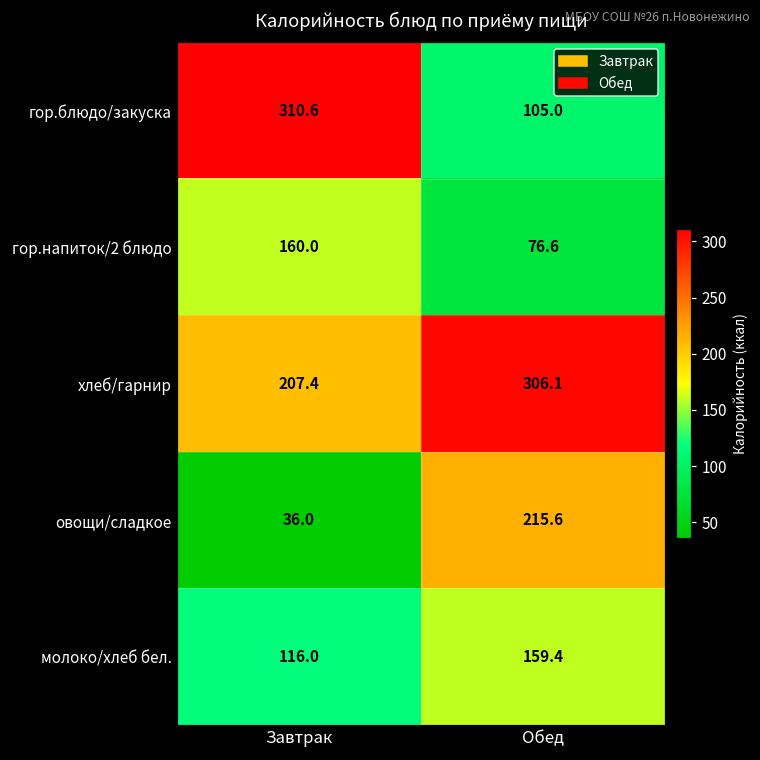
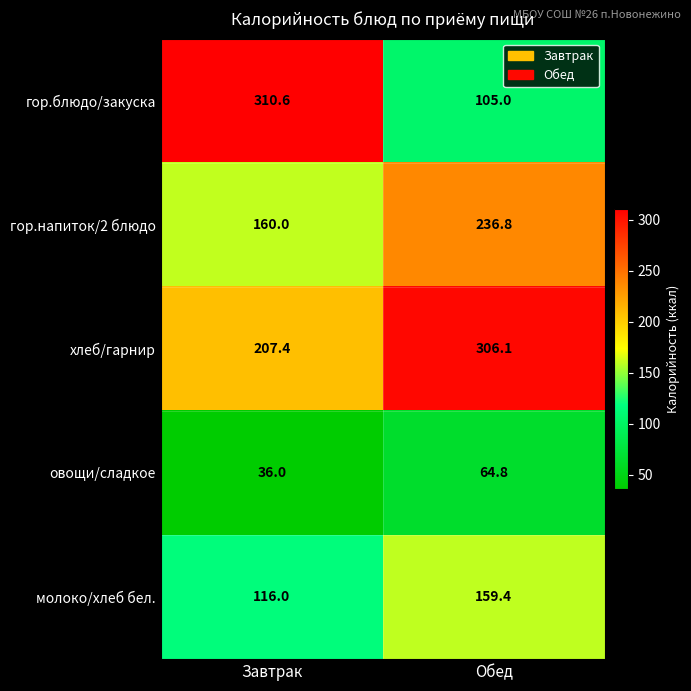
  {
    "гор.блюдо/закуска": {
      "Завтрак": 310.6,
      "Обед": 105.0
    },
    "гор.напиток/2 блюдо": {
      "Завтрак": 160.0,
-     "Обед": 76.6
+     "Обед": 236.8
    },
    "хлеб/гарнир": {
      "Завтрак": 207.4,
      "Обед": 306.1
    },
    "овощи/сладкое": {
      "Завтрак": 36.0,
-     "Обед": 215.6
+     "Обед": 64.8
    },
    "молоко/хлеб бел.": {
      "Завтрак": 116.0,
      "Обед": 159.4
    }
  }
